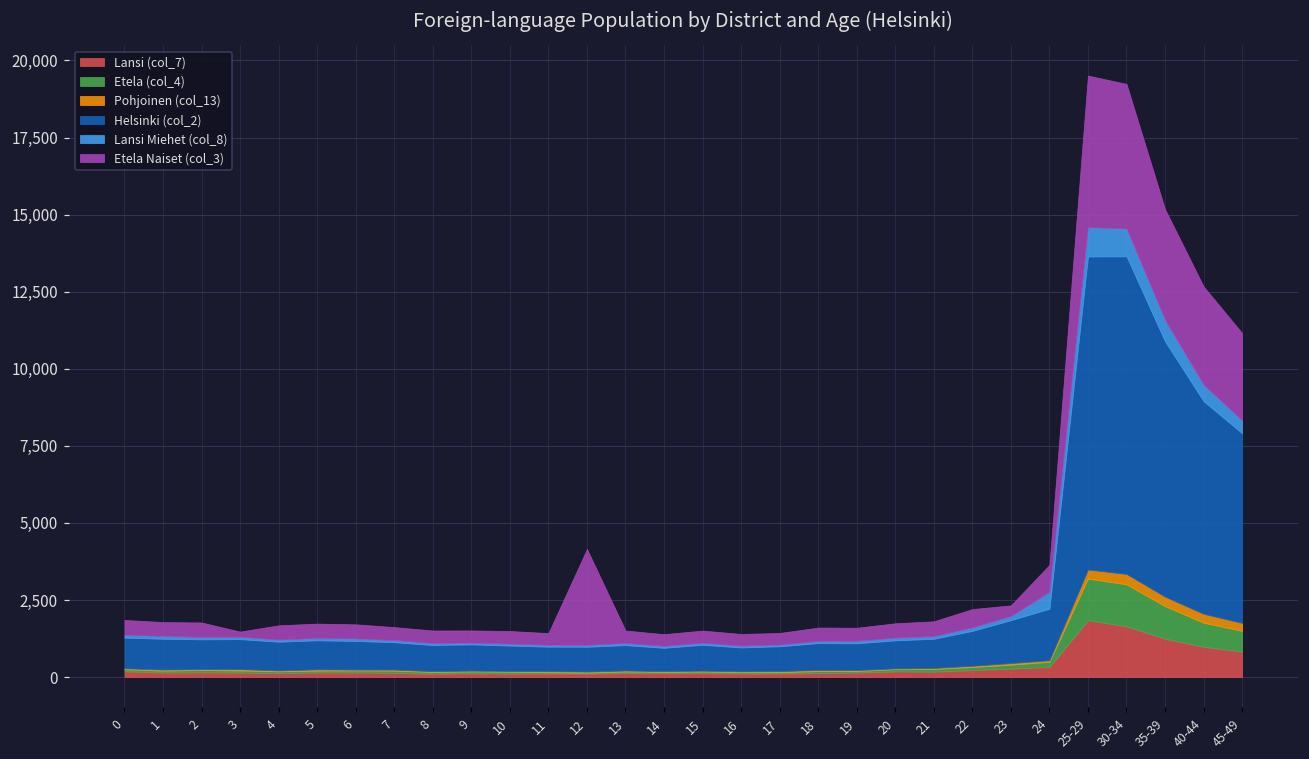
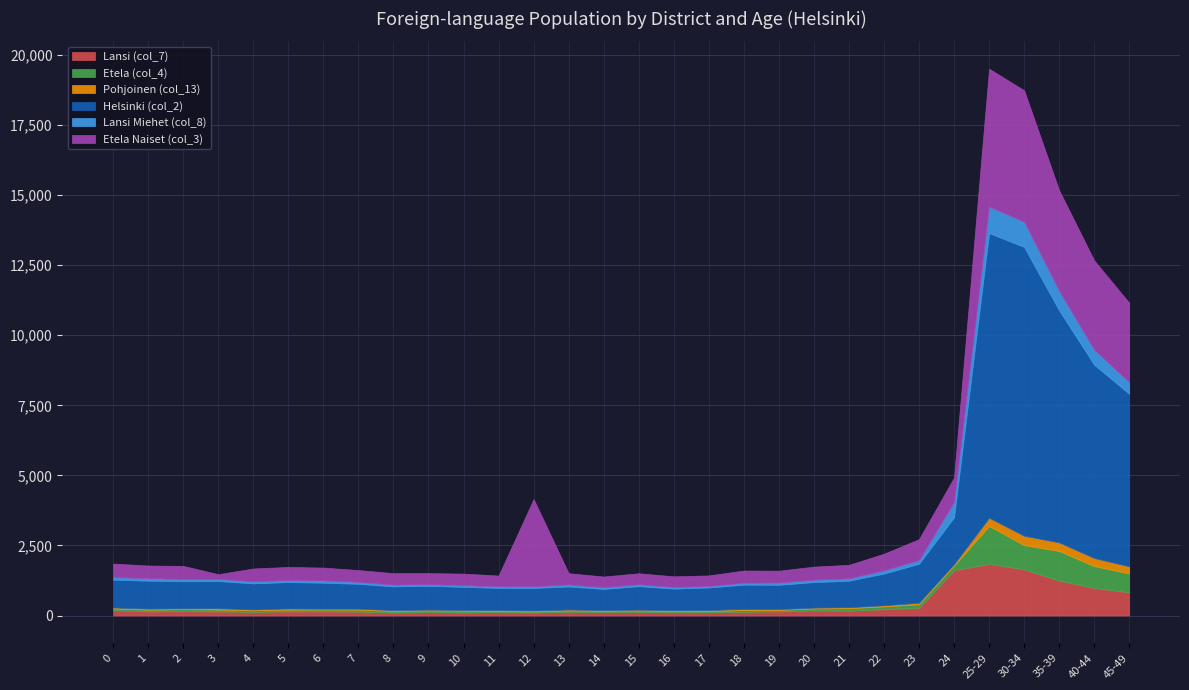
  {
    "Lansi (col_7)": {
      "22": "200",
      "23": "300",
-     "24": "300",
+     "24": "1,600",
      "25-29": "1,800",
      "30-34": "1,600",
      "35-39": "1,200",
      "40-44": "1,000",
      "45-49": "800"
    },
    "Etela (col_4)": {
      "25-29": "1,400",
-     "30-34": "1,400",
+     "30-34": "900",
      "35-39": "1,100",
      "40-44": "800",
      "45-49": "700"
    },
    "Pohjoinen (col_13)": {
      "25-29": "300",
      "30-34": "300",
      "35-39": "300",
      "40-44": "300",
      "45-49": "300"
    },
    "Helsinki (col_2)": {
      "0": "1,000",
      "22": "1,100",
      "23": "1,400",
      "24": "1,700",
      "25-29": "10,200",
      "30-34": "10,300",
      "35-39": "8,300",
      "40-44": "6,900",
      "45-49": "6,200"
    },
    "Lansi Miehet (col_8)": {
      "0": "100",
      "22": "100",
      "23": "100",
      "24": "500",
      "25-29": "900",
      "30-34": "900",
      "35-39": "700",
      "40-44": "500",
      "45-49": "400"
    },
    "Etela Naiset (col_3)": {
      "0": "500",
      "1": "500",
      "2": "500",
      "3": "200",
      "4": "500",
      "5": "500",
      "6": "500",
      "7": "400",
      "8": "400",
      "9": "400",
      "10": "400",
      "11": "400",
      "12": "3,100",
      "13": "400",
      "14": "400",
      "15": "400",
      "16": "400",
      "17": "400",
      "18": "400",
      "19": "400",
      "20": "500",
      "21": "500",
      "22": "600",
-     "23": "300",
+     "23": "700",
      "24": "900",
      "25-29": "4,900",
      "30-34": "4,700",
      "35-39": "3,600",
      "40-44": "3,200",
      "45-49": "2,800"
    }
  }
